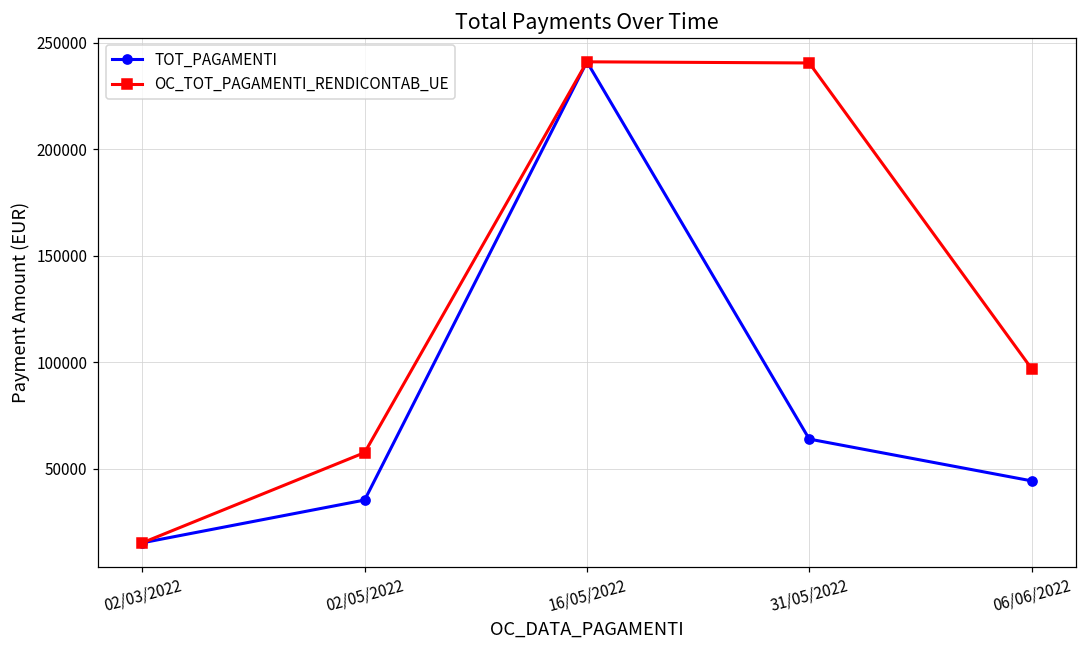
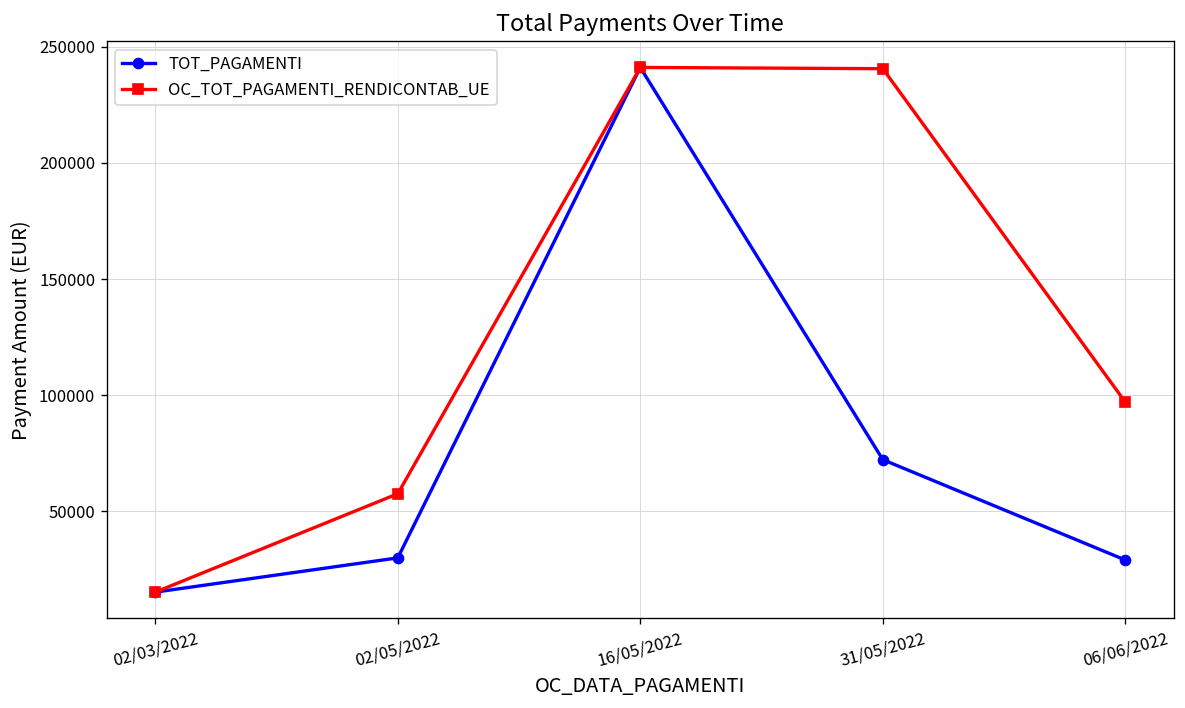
  {
    "TOT_PAGAMENTI": {
-     "02/05/2022": 35000,
-     "31/05/2022": 64000,
-     "06/06/2022": 44000
+     "02/05/2022": 30000,
+     "31/05/2022": 72000,
+     "06/06/2022": 29000
    },
    "OC_TOT_PAGAMENTI_RENDICONTAB_UE": {
      "02/05/2022": 58000,
      "31/05/2022": 241000,
      "06/06/2022": 97000
    }
  }
